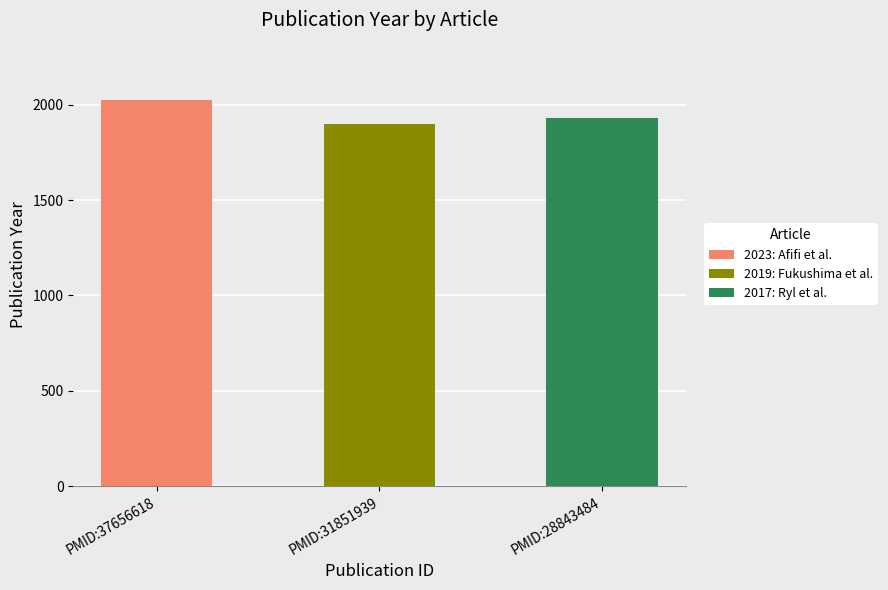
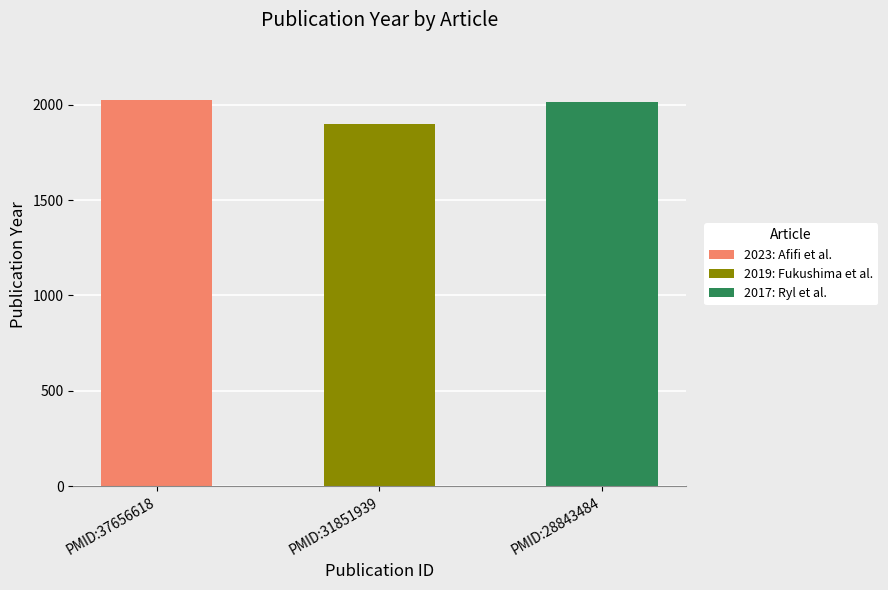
  {
    "2023: Afifi et al.": {
      "PMID:37656618": 2020,
      "PMID:31851939": 0,
      "PMID:28843484": 0
    },
    "2017: Ryl et al.": {
-     "PMID:28843484": 1930
+     "PMID:28843484": 2020
    }
  }
